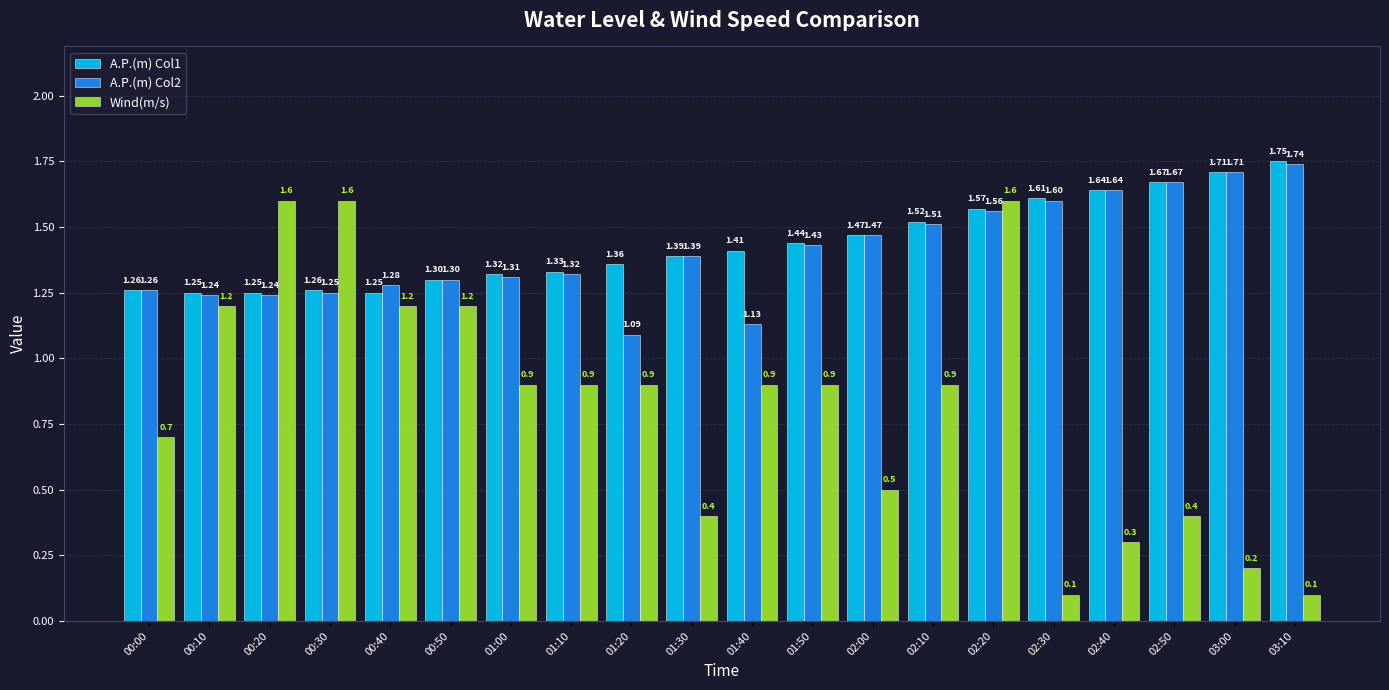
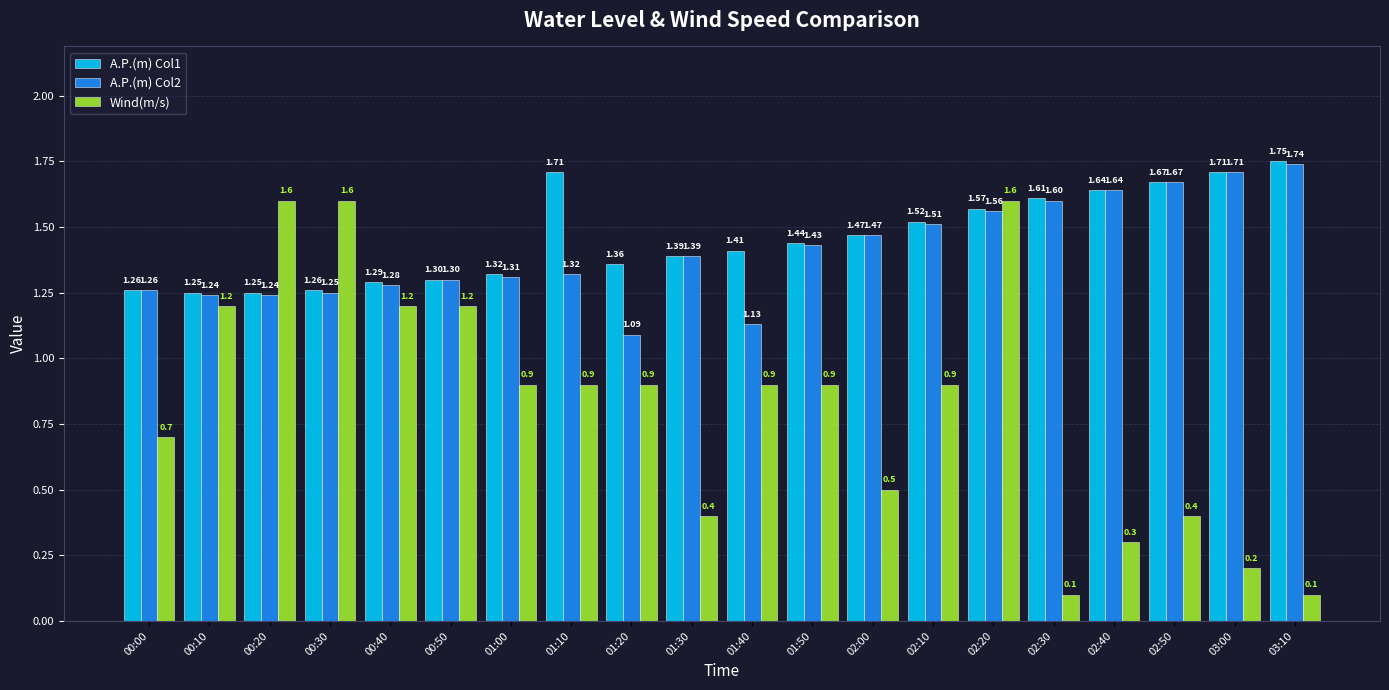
  {
    "A.P.(m) Col1": {
      "00:00": 1.26,
      "00:10": 1.25,
      "00:20": 1.25,
      "00:30": 1.26,
-     "00:40": 1.25,
+     "00:40": 1.29,
      "00:50": 1.30,
      "01:00": 1.32,
-     "01:10": 1.33,
+     "01:10": 1.71,
      "01:20": 1.36,
      "01:30": 1.39,
      "01:40": 1.41,
      "01:50": 1.44,
      "02:00": 1.47,
      "02:10": 1.52,
      "02:20": 1.57,
      "02:30": 1.61,
      "02:40": 1.64,
      "02:50": 1.67,
      "03:00": 1.71,
      "03:10": 1.75
    },
    "A.P.(m) Col2": {
      "00:00": 1.26,
      "00:10": 1.24,
      "00:20": 1.24,
      "00:30": 1.25,
      "00:40": 1.28,
      "00:50": 1.30,
      "01:00": 1.31,
      "01:10": 1.32,
      "01:20": 1.09,
      "01:30": 1.39,
      "01:40": 1.13,
      "01:50": 1.43,
      "02:00": 1.47,
      "02:10": 1.51,
      "02:20": 1.56,
      "02:30": 1.60,
      "02:40": 1.64,
      "02:50": 1.67,
      "03:00": 1.71,
      "03:10": 1.74
    },
    "Wind(m/s)": {
      "00:00": 0.7,
      "00:10": 1.2,
      "00:20": 1.6,
      "00:30": 1.6,
      "00:40": 1.2,
      "00:50": 1.2,
      "01:00": 0.9,
      "01:10": 0.9,
      "01:20": 0.9,
      "01:30": 0.4,
      "01:40": 0.9,
      "01:50": 0.9,
      "02:00": 0.5,
      "02:10": 0.9,
      "02:20": 1.6,
      "02:30": 0.1,
      "02:40": 0.3,
      "02:50": 0.4,
      "03:00": 0.2,
      "03:10": 0.1
    }
  }
